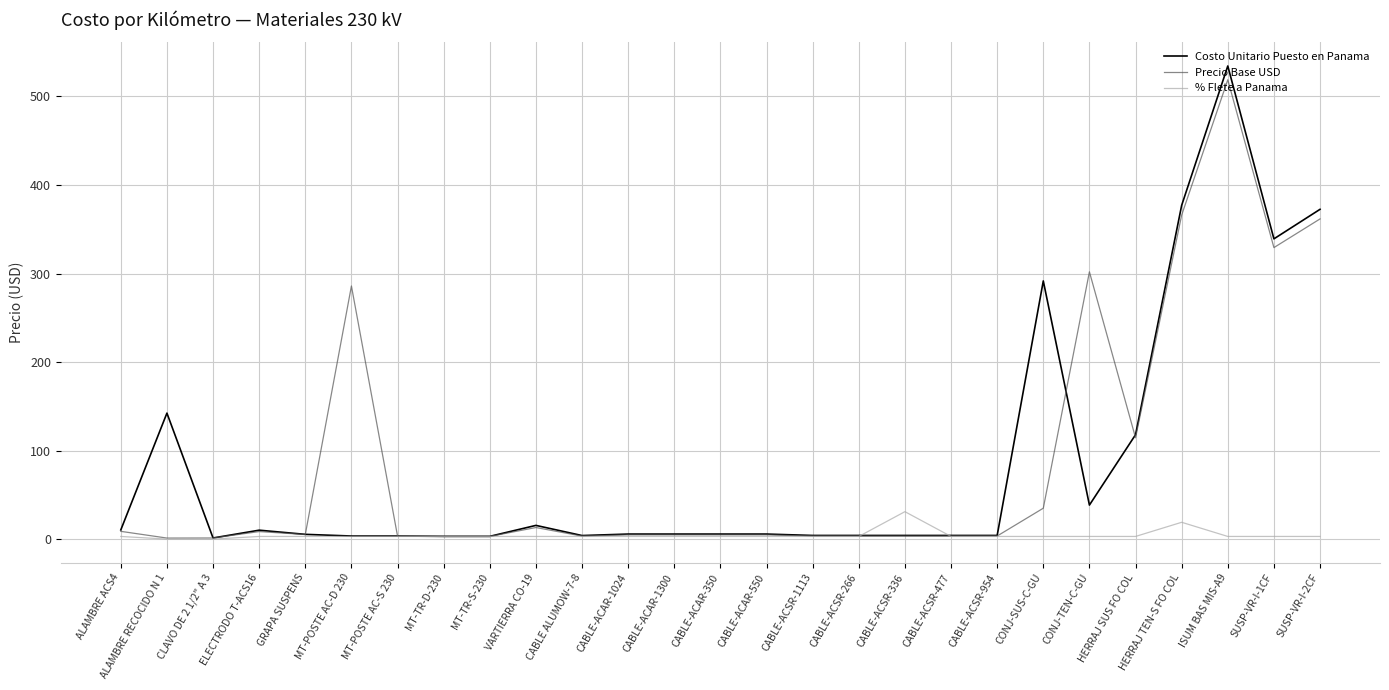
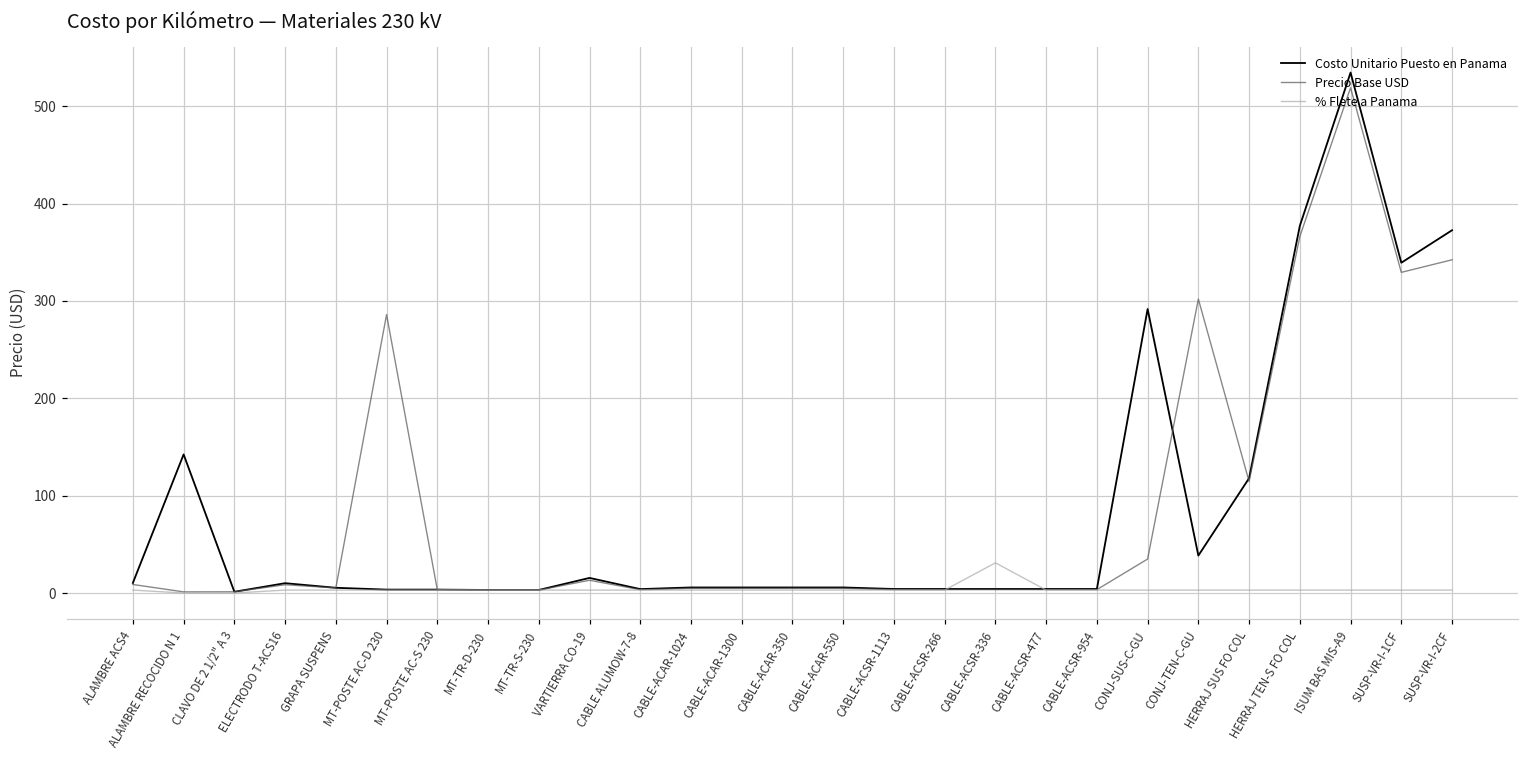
  {
    "Costo Unitario Puesto en Panama": {
      "ALAMBRE RECOCIDO N 1": 140,
      "CONJ-SUS-C-GU": 290,
      "CONJ-TEN-C-GU": 40,
      "HERRAJ SUS FO COL": 120,
      "HERRAJ TEN-S FO COL": 380,
      "ISUM BAS MIS-A9": 530,
      "SUSP-VR-I-1CF": 340,
      "SUSP-VR-I-2CF": 370
    },
    "Precio Base USD": {
      "MT-POSTE AC-D 230": 290,
      "CONJ-SUS-C-GU": 30,
      "CONJ-TEN-C-GU": 300,
      "HERRAJ SUS FO COL": 110,
      "HERRAJ TEN-S FO COL": 370,
      "ISUM BAS MIS-A9": 520,
      "SUSP-VR-I-1CF": 330,
-     "SUSP-VR-I-2CF": 360
+     "SUSP-VR-I-2CF": 340
    },
    "% Flete a Panama": {
      "ALAMBRE ACS4": 0,
      "ELECTRODO T-ACS16": 0,
      "VARTIERRA CO-19": 0,
      "CABLE-ACSR-336": 30,
      "CONJ-SUS-C-GU": 0,
      "CONJ-TEN-C-GU": 0,
      "HERRAJ SUS FO COL": 0,
-     "HERRAJ TEN-S FO COL": 20,
+     "HERRAJ TEN-S FO COL": 0,
      "ISUM BAS MIS-A9": 0,
      "SUSP-VR-I-1CF": 0,
      "SUSP-VR-I-2CF": 0
    }
  }
